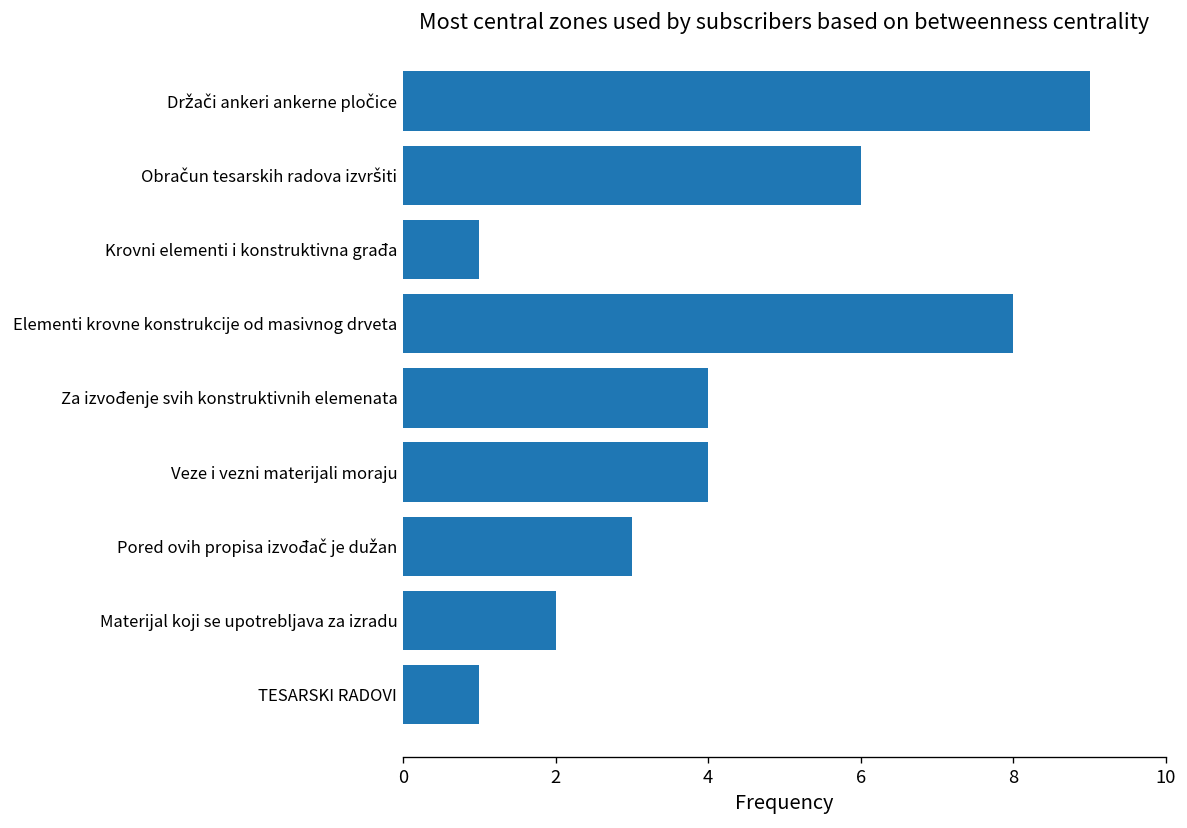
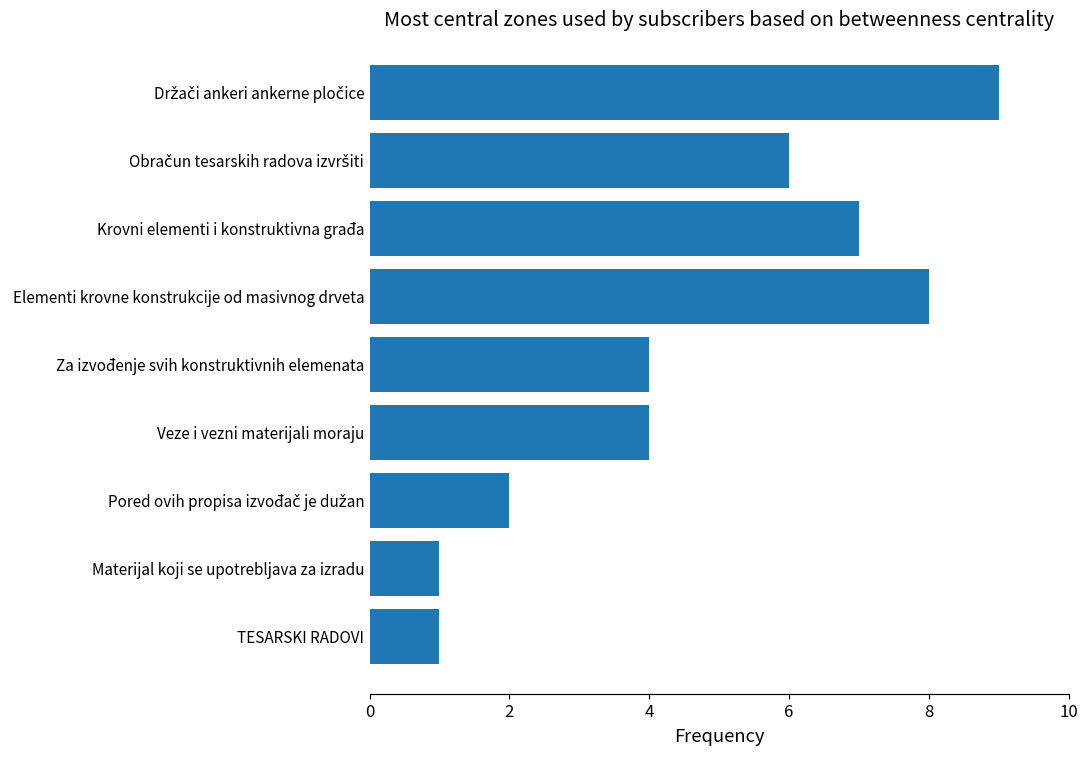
  {
    "Držači ankeri ankerne pločice": 9,
    "Obračun tesarskih radova izvršiti": 6,
-   "Krovni elementi i konstruktivna građa": 1,
+   "Krovni elementi i konstruktivna građa": 7,
    "Elementi krovne konstrukcije od masivnog drveta": 8,
    "Za izvođenje svih konstruktivnih elemenata": 4,
    "Veze i vezni materijali moraju": 4,
-   "Pored ovih propisa izvođač je dužan": 3,
-   "Materijal koji se upotrebljava za izradu": 2,
+   "Pored ovih propisa izvođač je dužan": 2,
+   "Materijal koji se upotrebljava za izradu": 1,
    "TESARSKI RADOVI": 1
  }
